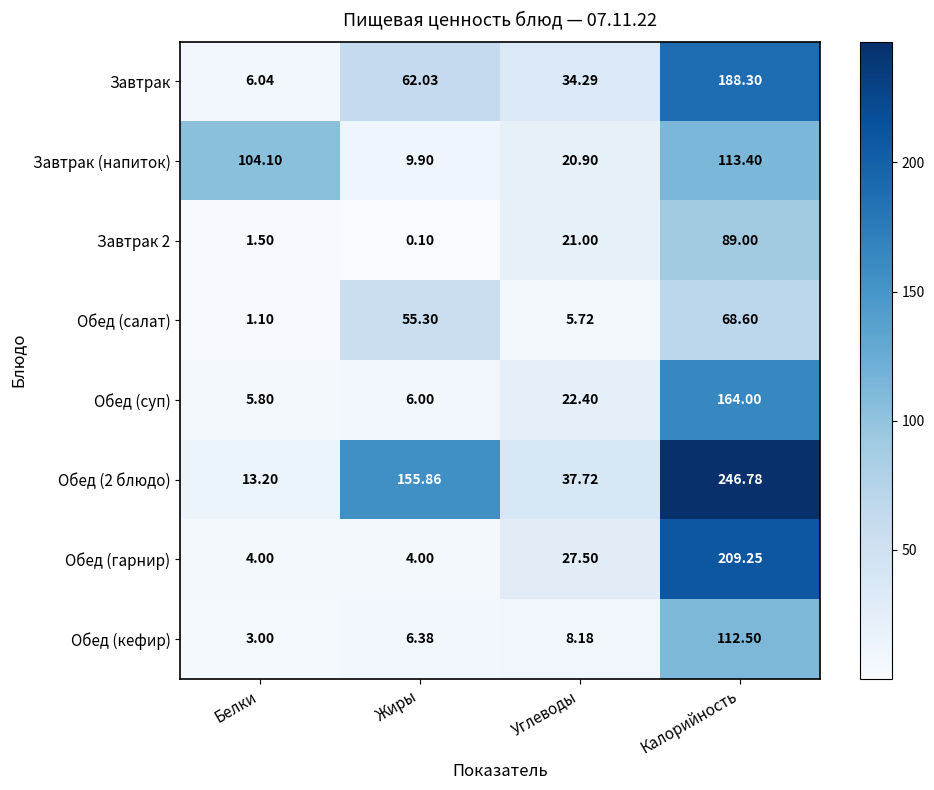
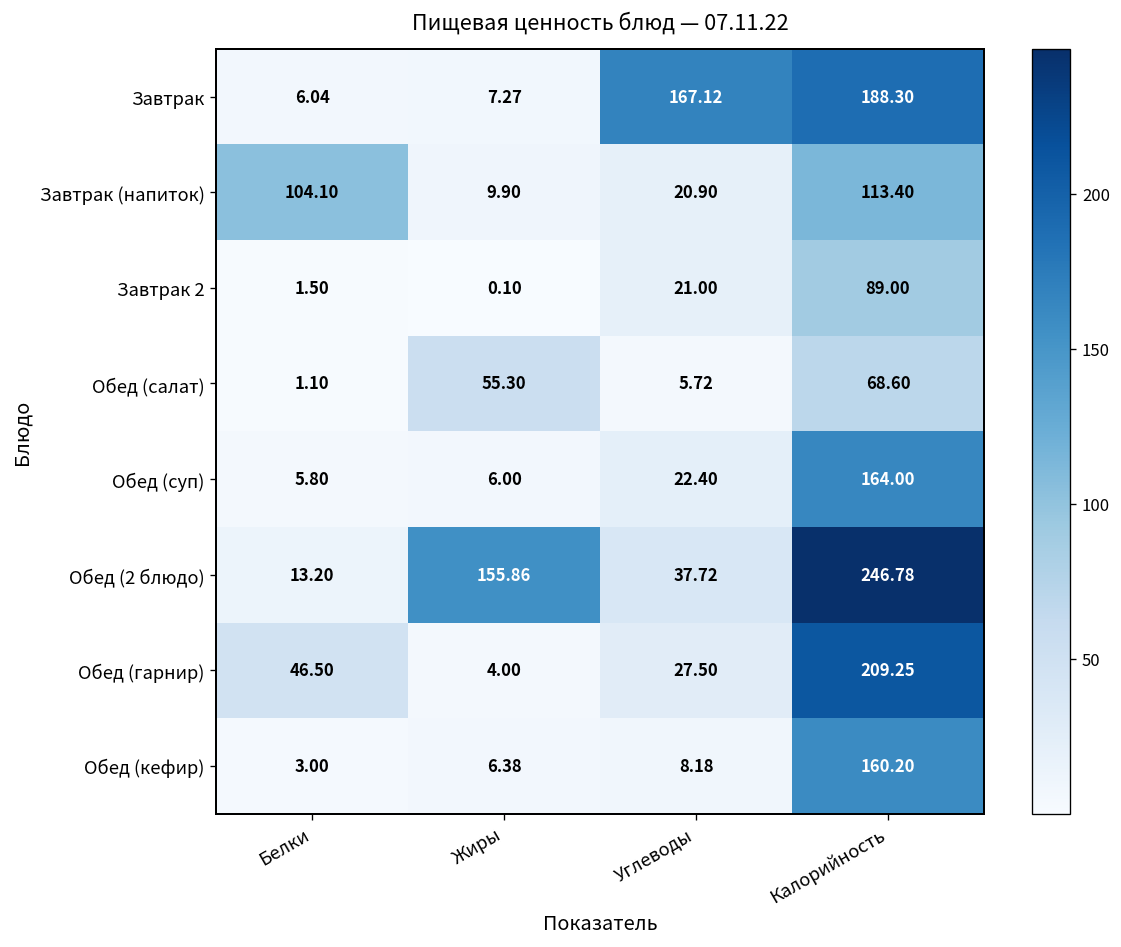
  {
    "Завтрак": {
      "Белки": 6.04,
-     "Жиры": 62.03,
-     "Углеводы": 34.29,
+     "Жиры": 7.27,
+     "Углеводы": 167.12,
      "Калорийность": 188.30
    },
    "Завтрак (напиток)": {
      "Белки": 104.10,
      "Жиры": 9.90,
      "Углеводы": 20.90,
      "Калорийность": 113.40
    },
    "Завтрак 2": {
      "Белки": 1.50,
      "Жиры": 0.10,
      "Углеводы": 21.00,
      "Калорийность": 89.00
    },
    "Обед (салат)": {
      "Белки": 1.10,
      "Жиры": 55.30,
      "Углеводы": 5.72,
      "Калорийность": 68.60
    },
    "Обед (суп)": {
      "Белки": 5.80,
      "Жиры": 6.00,
      "Углеводы": 22.40,
      "Калорийность": 164.00
    },
    "Обед (2 блюдо)": {
      "Белки": 13.20,
      "Жиры": 155.86,
      "Углеводы": 37.72,
      "Калорийность": 246.78
    },
    "Обед (гарнир)": {
-     "Белки": 4.00,
+     "Белки": 46.50,
      "Жиры": 4.00,
      "Углеводы": 27.50,
      "Калорийность": 209.25
    },
    "Обед (кефир)": {
      "Белки": 3.00,
      "Жиры": 6.38,
      "Углеводы": 8.18,
-     "Калорийность": 112.50
+     "Калорийность": 160.20
    }
  }
